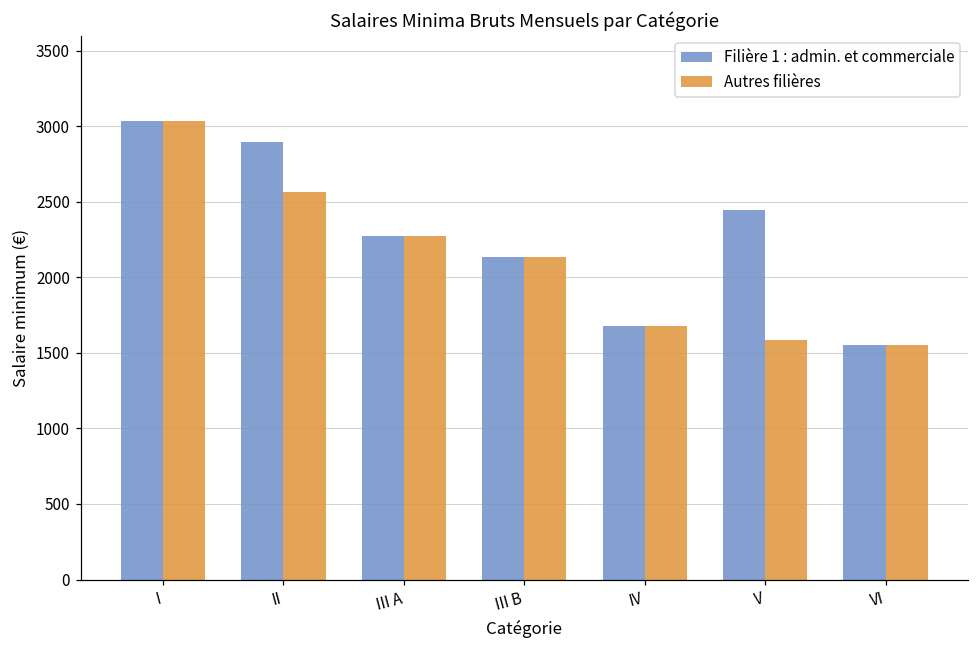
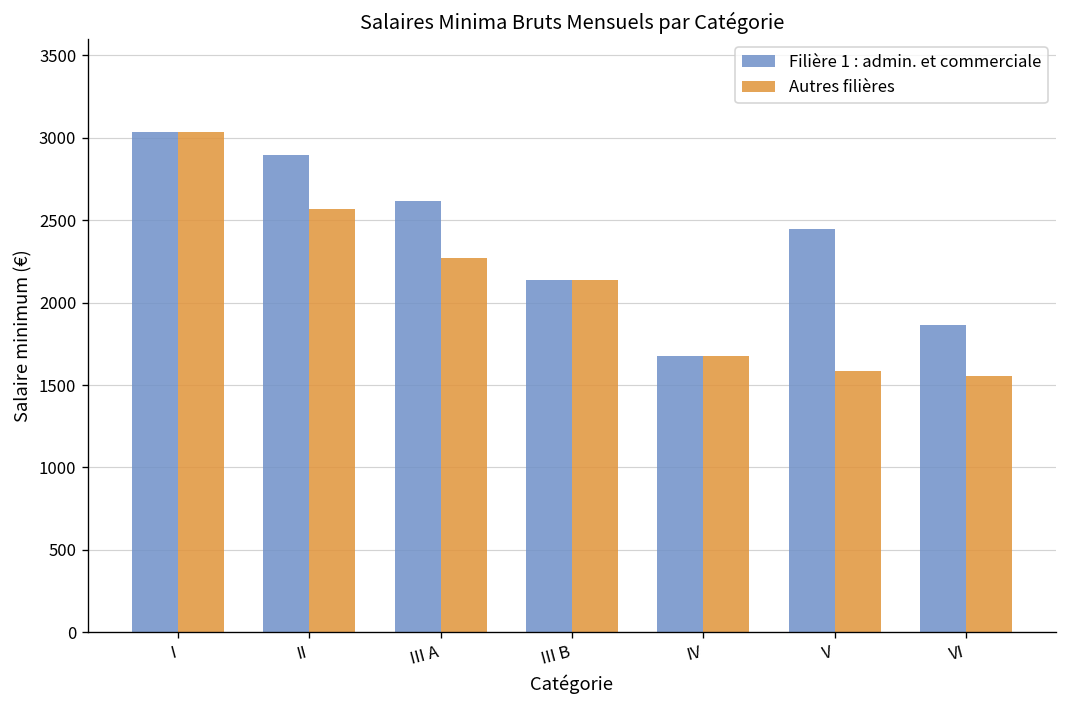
  {
    "Filière 1 : admin. et commerciale": {
      "I": 3040,
      "II": 2900,
-     "III A": 2270,
+     "III A": 2620,
      "III B": 2140,
      "IV": 1680,
      "V": 2450,
-     "VI": 1550
+     "VI": 1860
    },
    "Autres filières": {
      "I": 3040,
      "II": 2570,
      "III A": 2270,
      "III B": 2140,
      "IV": 1680,
      "V": 1580,
      "VI": 1550
    }
  }
